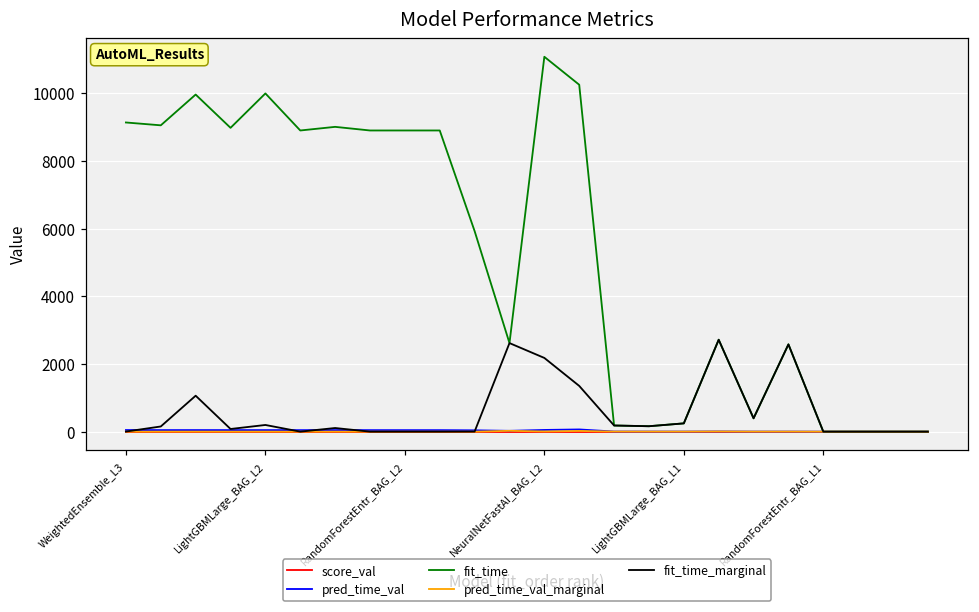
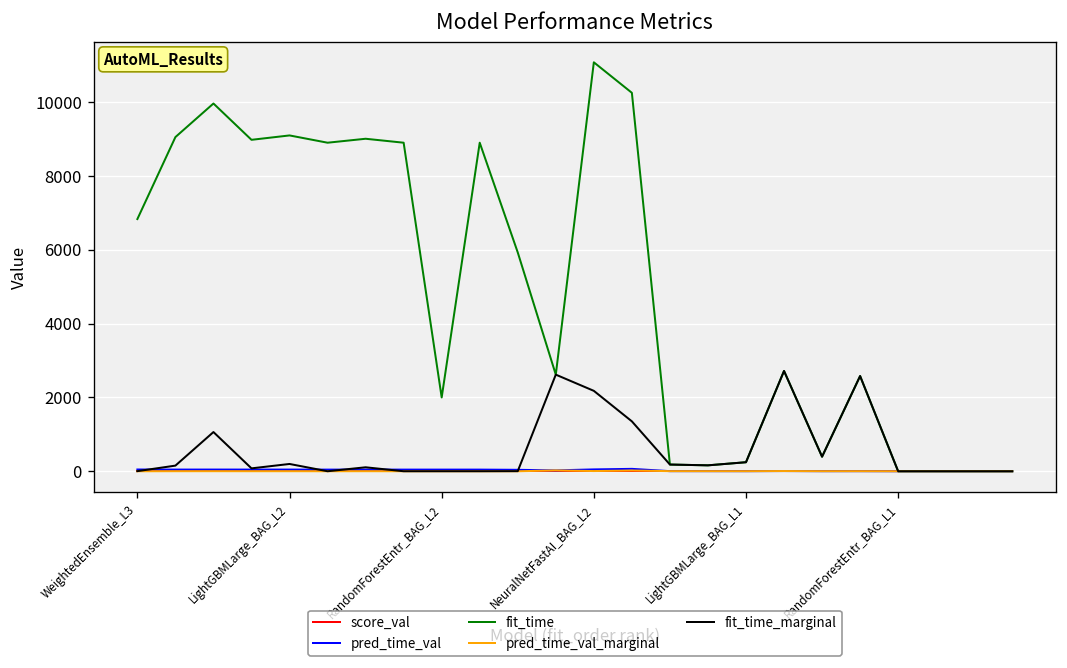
  {
    "fit_time": {
-     "WeightedEnsemble_L3": 9100,
-     "LightGBMLarge_BAG_L2": 10000,
-     "RandomForestEntr_BAG_L2": 8900,
+     "WeightedEnsemble_L3": 6800,
+     "LightGBMLarge_BAG_L2": 9100,
+     "RandomForestEntr_BAG_L2": 2000,
      "NeuralNetFastAI_BAG_L2": 11100
    },
    "fit_time_marginal": {
      "LightGBMLarge_BAG_L2": 200,
      "NeuralNetFastAI_BAG_L2": 2200
    }
  }
